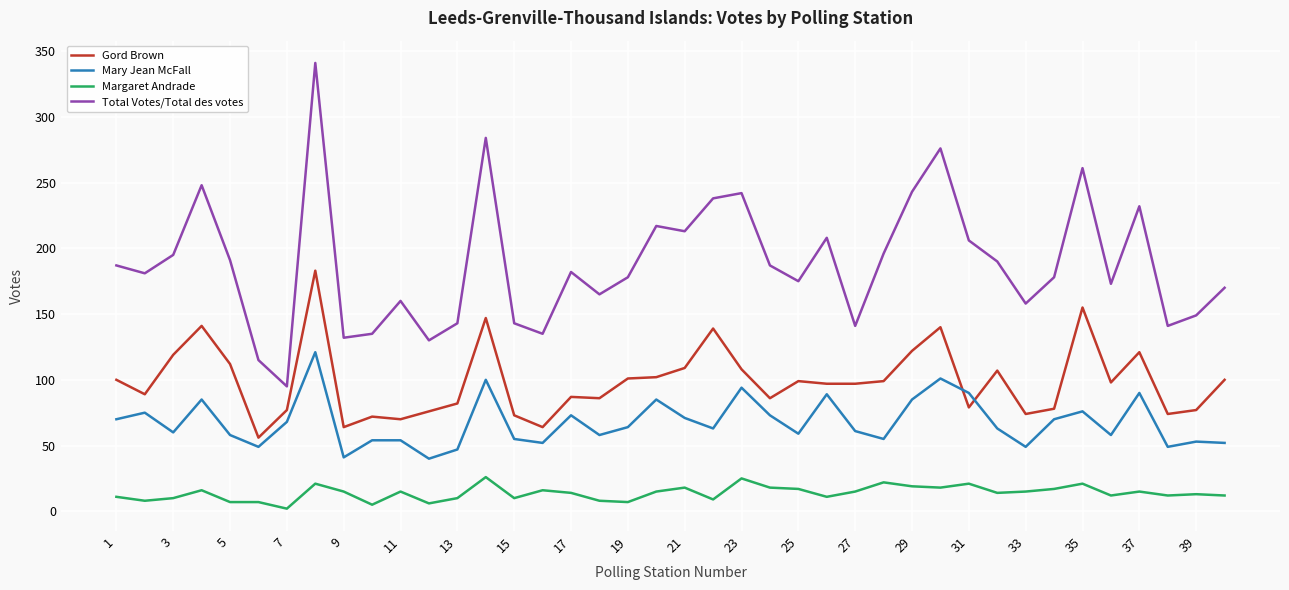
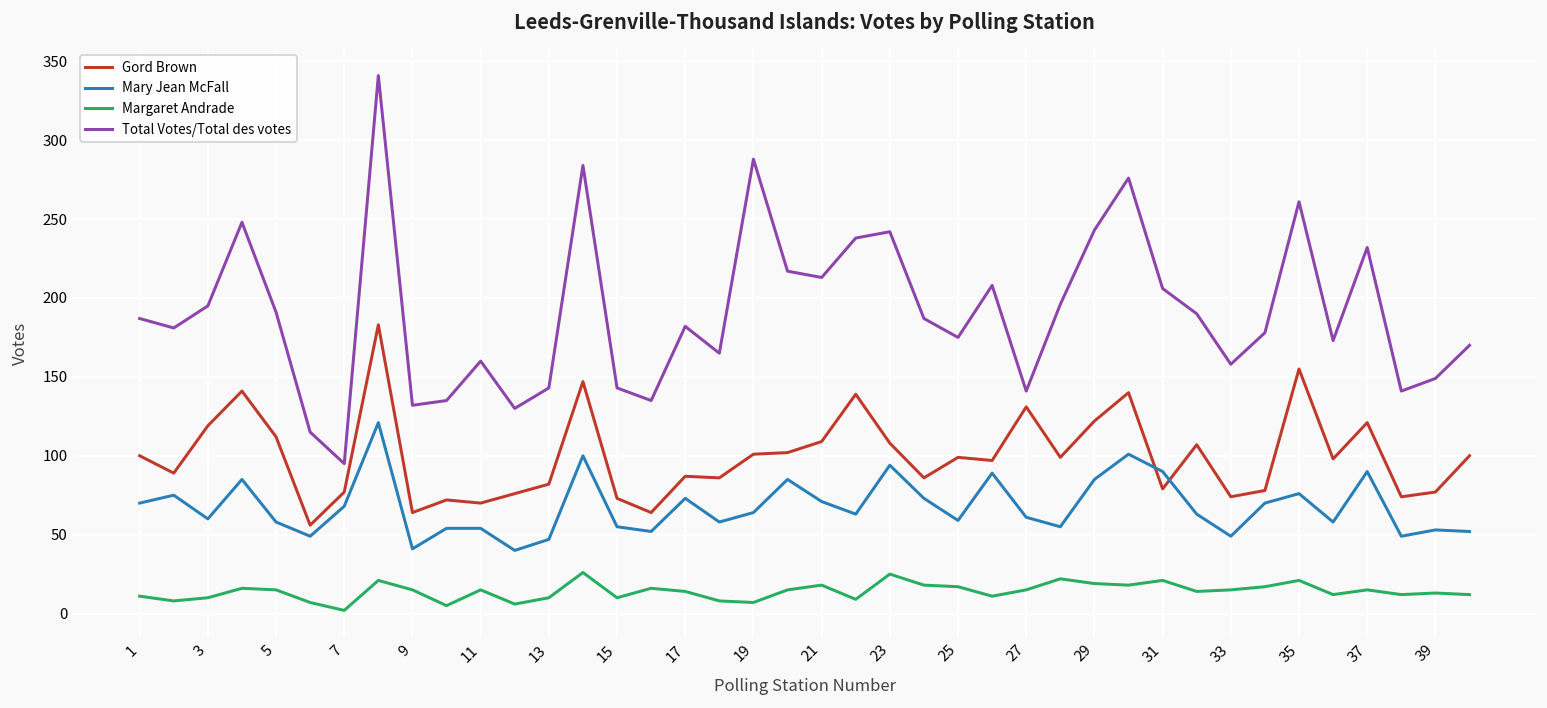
  {
    "Gord Brown": {
      "1": 100,
      "3": 119,
      "5": 112,
      "7": 77,
      "9": 64,
      "11": 70,
      "13": 82,
      "15": 73,
      "17": 87,
      "19": 101,
      "21": 109,
      "23": 108,
      "25": 99,
-     "27": 97,
+     "27": 131,
      "29": 122,
      "31": 79,
      "33": 74,
      "35": 155,
      "37": 121,
      "39": 77
    },
    "Mary Jean McFall": {
      "1": 70,
      "3": 60,
      "5": 58,
      "7": 68,
      "9": 41,
      "11": 54,
      "13": 47,
      "15": 55,
      "17": 73,
      "19": 64,
      "21": 71,
      "23": 94,
      "25": 59,
      "27": 61,
      "29": 85,
      "31": 90,
      "33": 49,
      "35": 76,
      "37": 90,
      "39": 53
    },
    "Margaret Andrade": {
      "1": 11,
      "3": 10,
-     "5": 7,
+     "5": 15,
      "7": 2,
      "9": 15,
      "11": 15,
      "13": 10,
      "15": 10,
      "17": 14,
      "19": 7,
      "21": 18,
      "23": 25,
      "25": 17,
      "27": 15,
      "29": 19,
      "31": 21,
      "33": 15,
      "35": 21,
      "37": 15,
      "39": 13
    },
    "Total Votes/Total des votes": {
      "1": 187,
      "3": 195,
      "5": 191,
      "7": 95,
      "9": 132,
      "11": 160,
      "13": 143,
      "15": 143,
      "17": 182,
-     "19": 178,
+     "19": 288,
      "21": 213,
      "23": 242,
      "25": 175,
      "27": 141,
      "29": 243,
      "31": 206,
      "33": 158,
      "35": 261,
      "37": 232,
      "39": 149
    }
  }
